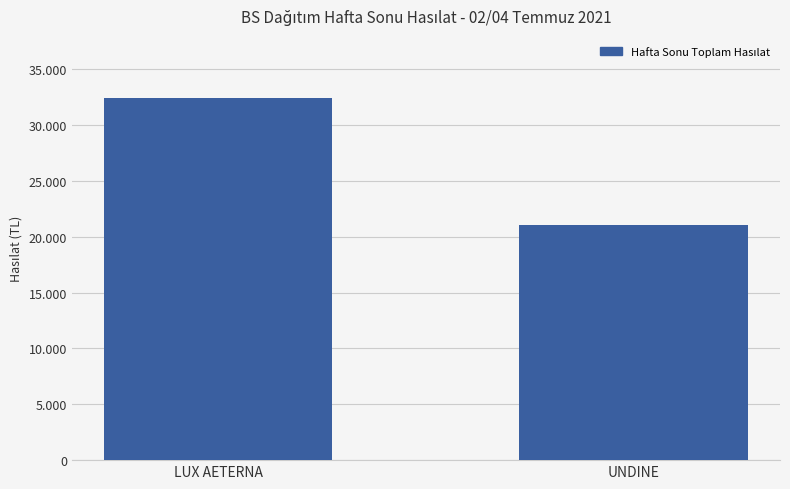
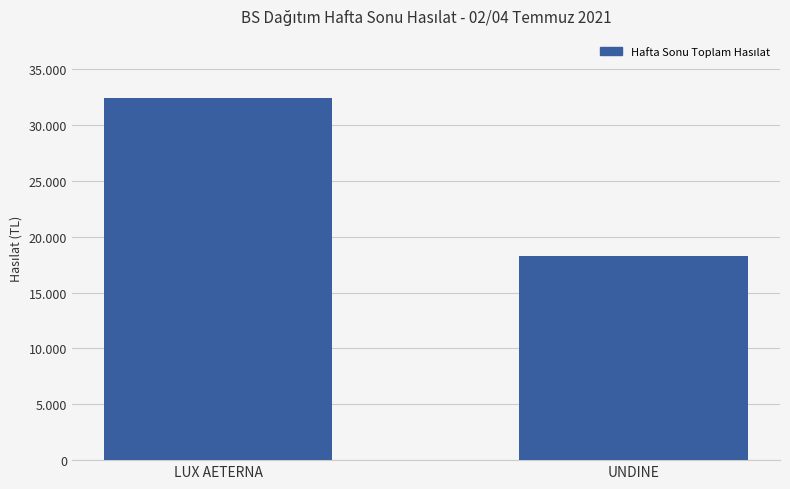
  {
    "LUX AETERNA": 32.4,
-   "UNDINE": 21.1
+   "UNDINE": 18.3
  }
